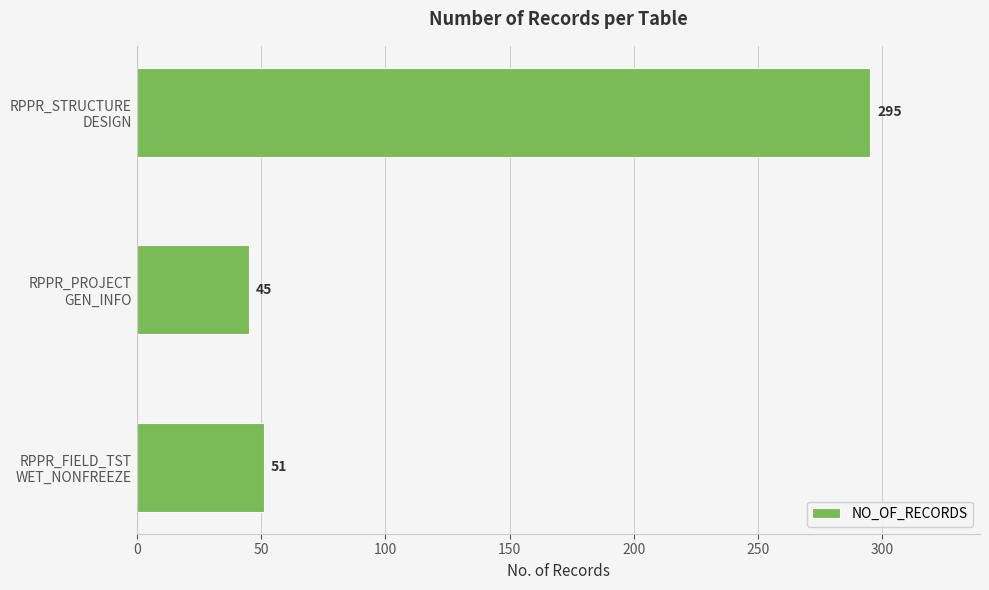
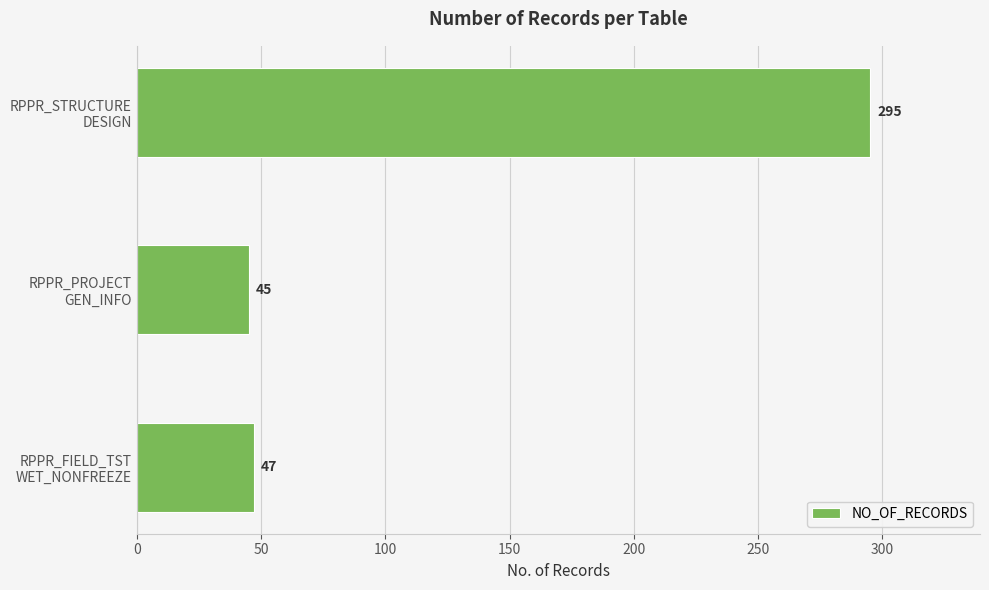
  {
    "RPPR_STRUCTURE DESIGN": 295,
    "RPPR_PROJECT GEN_INFO": 45,
-   "RPPR_FIELD_TST WET_NONFREEZE": 51
+   "RPPR_FIELD_TST WET_NONFREEZE": 47
  }
